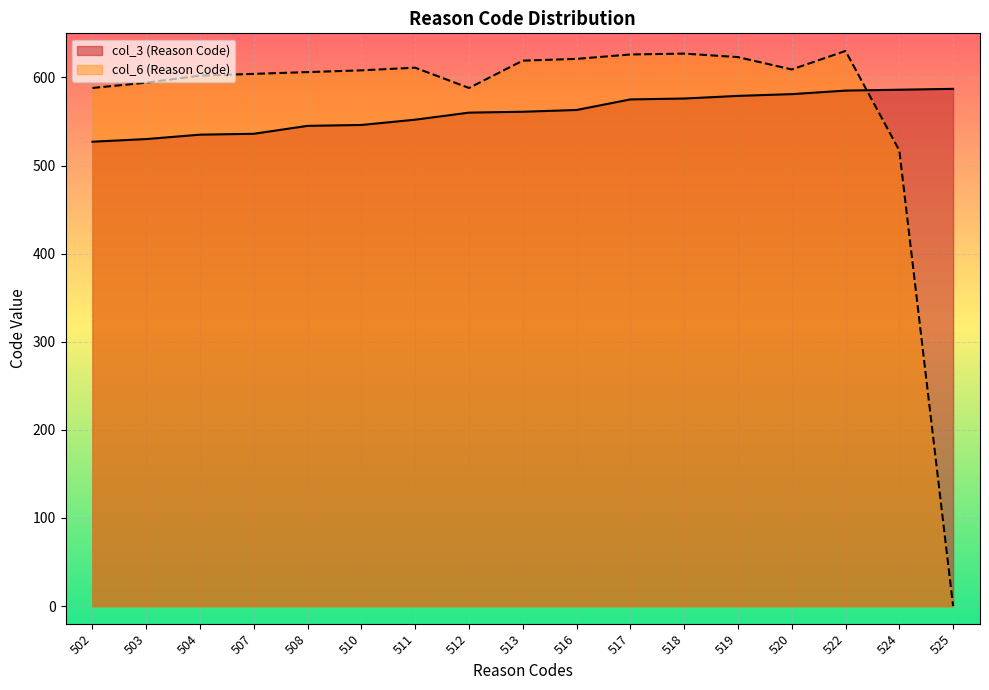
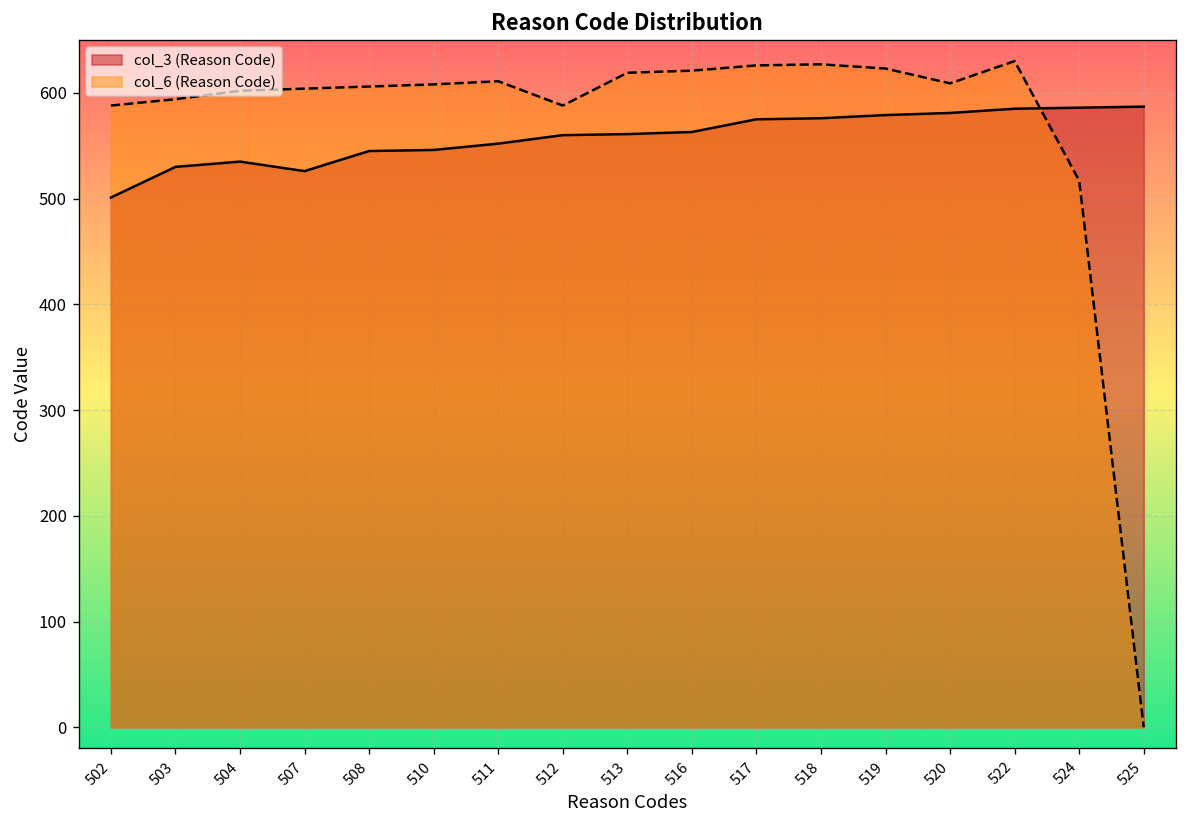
  {
    "col_3 (Reason Code)": {
-     "502": 530,
+     "502": 500,
      "503": 530,
      "504": 540,
-     "507": 540,
+     "507": 530,
      "508": 550,
      "510": 550,
      "511": 550,
      "512": 560,
      "513": 560,
      "516": 560,
      "517": 580,
      "518": 580,
      "519": 580,
      "520": 580,
      "522": 590,
      "524": 590,
      "525": 590
    },
    "col_6 (Reason Code)": {
      "502": 590,
      "503": 590,
      "507": 600,
      "508": 610,
      "510": 610,
      "511": 610,
      "512": 590,
      "513": 620,
      "516": 620,
      "517": 630,
      "518": 630,
      "519": 620,
      "520": 610,
      "522": 630,
      "524": 520,
      "525": 0
    }
  }
